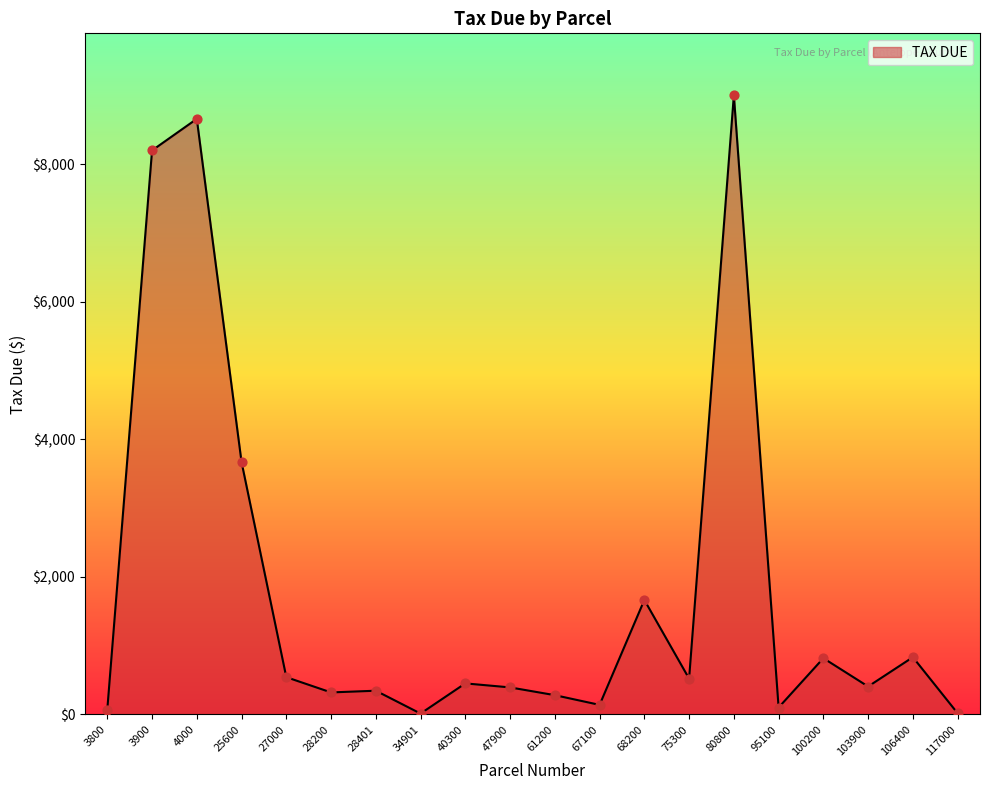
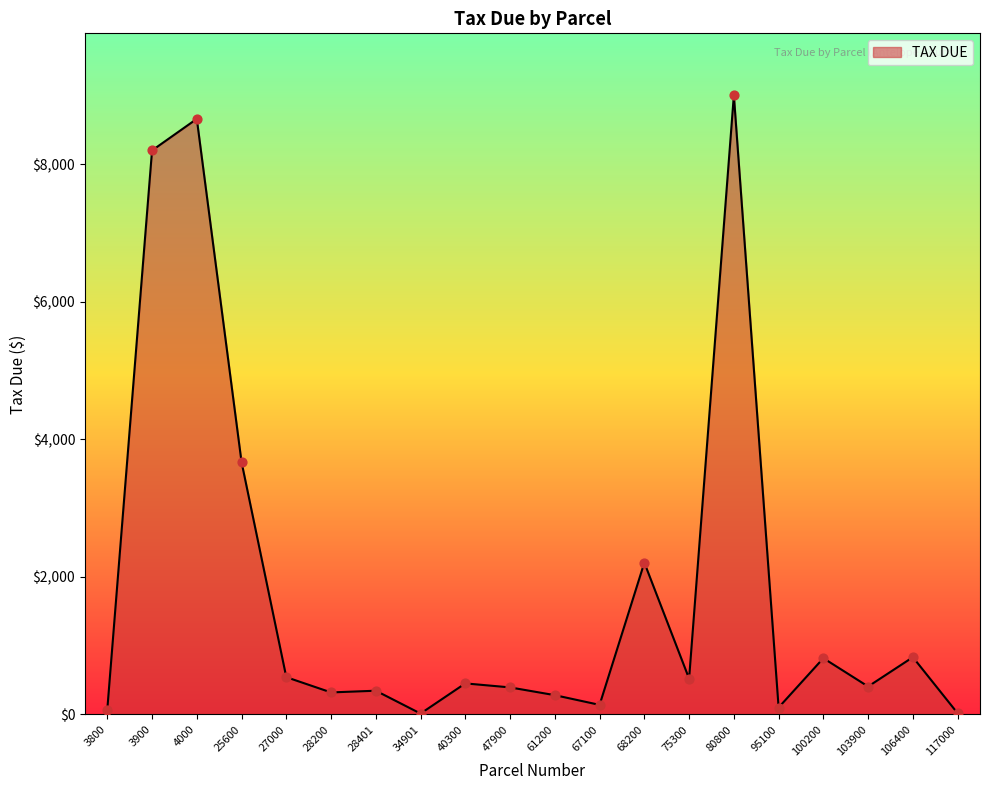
  {
    "3800": "$100",
    "3900": "$8,200",
    "4000": "$8,700",
    "25600": "$3,700",
    "27000": "$500",
    "28200": "$300",
    "28401": "$300",
    "34901": "$0",
    "40300": "$500",
    "47900": "$400",
    "61200": "$300",
    "67100": "$100",
-   "68200": "$1,700",
+   "68200": "$2,200",
    "75300": "$500",
    "80800": "$9,000",
    "95100": "$100",
    "100200": "$800",
    "103900": "$400",
    "106400": "$800",
    "117000": "$0"
  }
